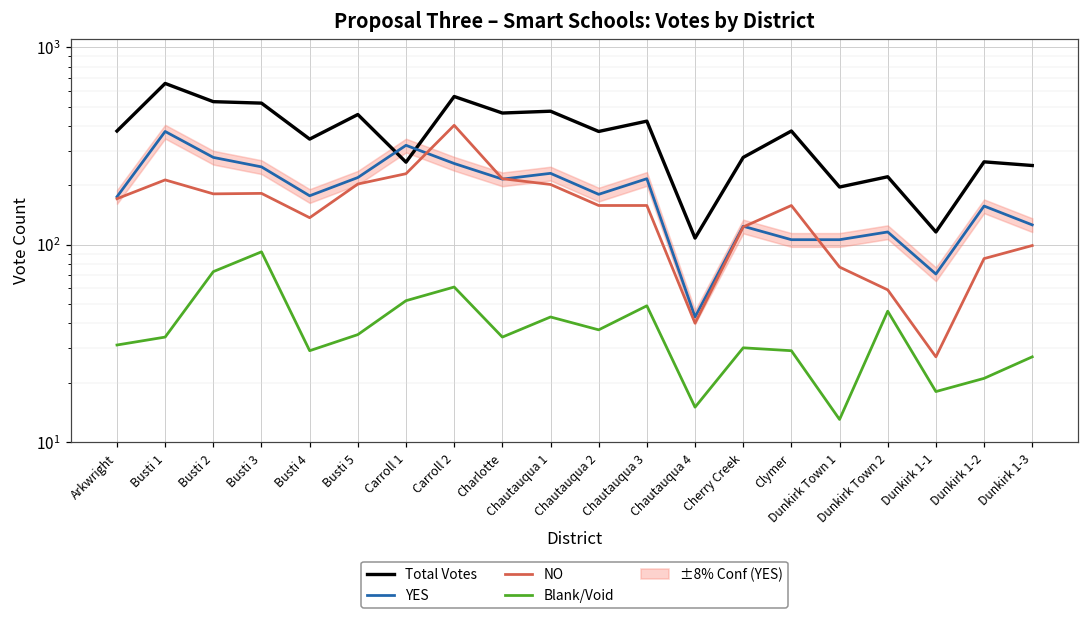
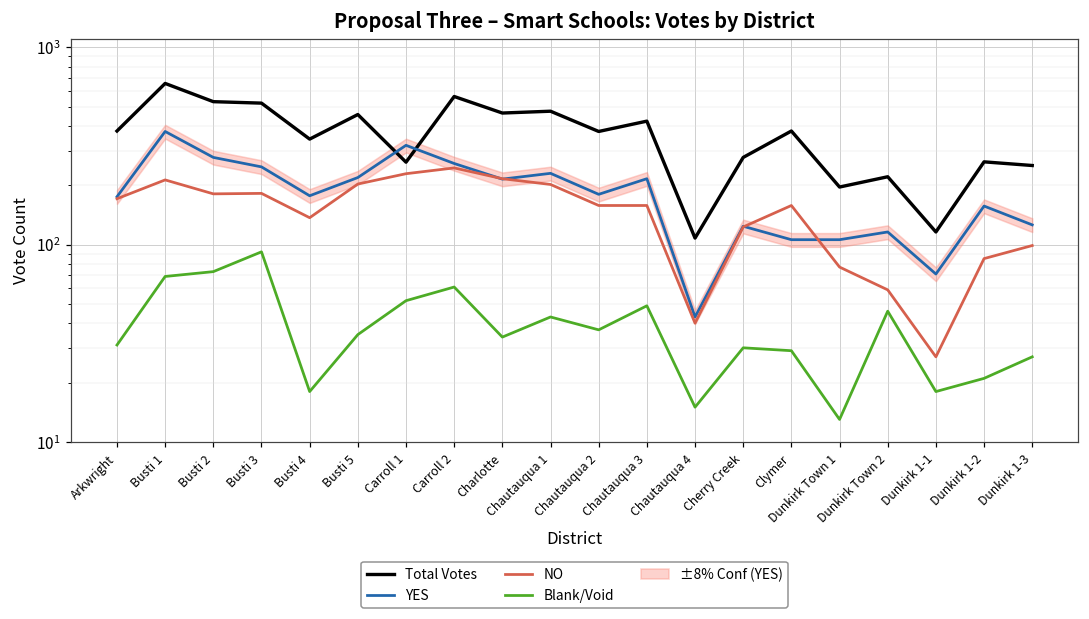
  {
    "Total Votes": {
      "Arkwright": 380,
      "Busti 1": 660,
      "Busti 2": 530,
      "Busti 3": 520,
      "Busti 4": 340,
      "Busti 5": 460,
      "Carroll 1": 260,
      "Carroll 2": 560,
      "Charlotte": 470,
      "Chautauqua 1": 480,
      "Chautauqua 2": 380,
      "Chautauqua 3": 420,
      "Chautauqua 4": 110,
      "Cherry Creek": 280,
      "Clymer": 380,
      "Dunkirk Town 1": 200,
      "Dunkirk Town 2": 220,
      "Dunkirk 1-1": 120,
      "Dunkirk 1-2": 260,
      "Dunkirk 1-3": 250
    },
    "YES": {
      "Busti 1": 380,
      "Busti 2": 280,
      "Busti 3": 250,
      "Busti 4": 180,
      "Busti 5": 220,
      "Carroll 1": 320,
      "Carroll 2": 260,
      "Chautauqua 1": 230,
      "Chautauqua 2": 180,
      "Chautauqua 3": 220,
      "Chautauqua 4": 43,
      "Clymer": 110,
      "Dunkirk Town 1": 110,
      "Dunkirk Town 2": 120,
      "Dunkirk 1-1": 71,
      "Dunkirk 1-2": 160,
      "Dunkirk 1-3": 130
    },
    "NO": {
      "Busti 1": 210,
      "Busti 2": 180,
      "Busti 3": 180,
      "Busti 4": 140,
      "Busti 5": 200,
      "Carroll 1": 230,
-     "Carroll 2": 400,
+     "Carroll 2": 250,
      "Chautauqua 1": 200,
      "Chautauqua 2": 160,
      "Chautauqua 3": 160,
      "Chautauqua 4": 40,
      "Clymer": 160,
      "Dunkirk Town 1": 77,
      "Dunkirk Town 2": 59,
      "Dunkirk 1-1": 27,
      "Dunkirk 1-2": 90,
      "Dunkirk 1-3": 100
    },
    "Blank/Void": {
      "Arkwright": 31,
-     "Busti 1": 34,
+     "Busti 1": 69,
      "Busti 2": 73,
      "Busti 3": 90,
-     "Busti 4": 29,
+     "Busti 4": 18,
      "Busti 5": 35,
      "Carroll 1": 52,
      "Carroll 2": 61,
      "Charlotte": 34,
      "Chautauqua 1": 43,
      "Chautauqua 2": 37,
      "Chautauqua 3": 49,
      "Chautauqua 4": 15,
      "Cherry Creek": 30,
      "Clymer": 29,
      "Dunkirk Town 1": 13,
      "Dunkirk Town 2": 46,
      "Dunkirk 1-1": 18,
      "Dunkirk 1-2": 21,
      "Dunkirk 1-3": 27
    }
  }
